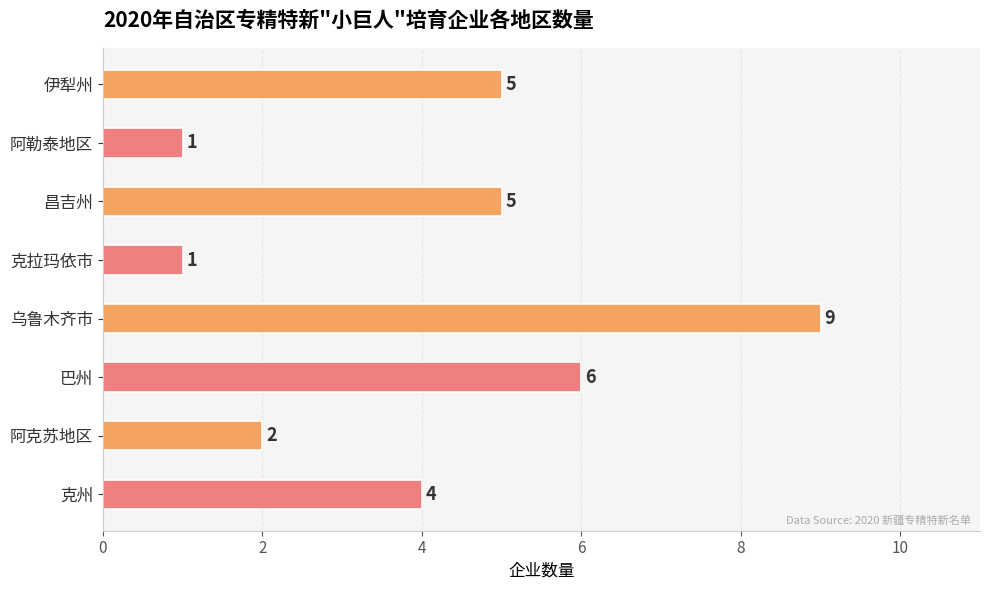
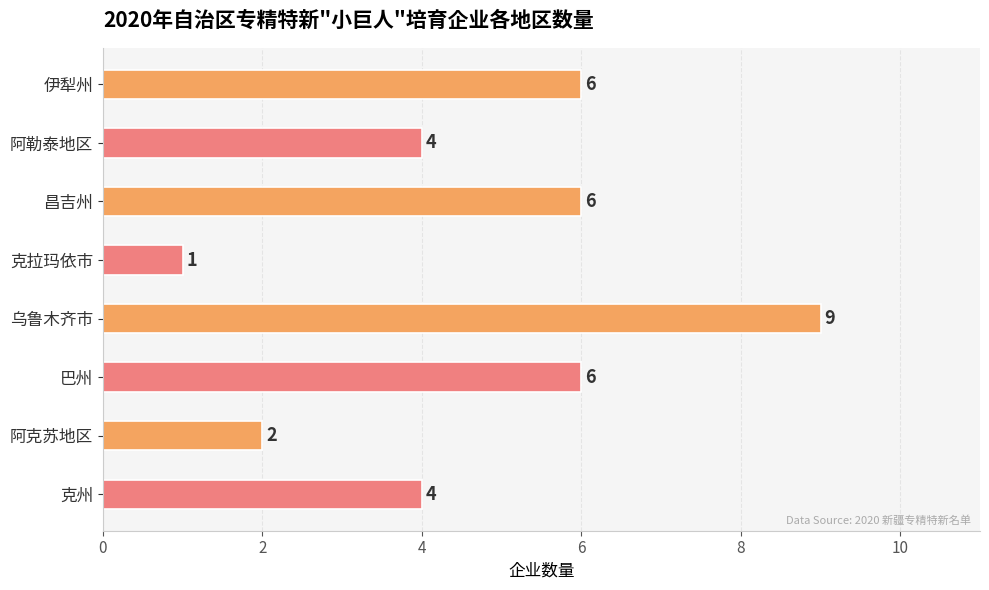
  {
-   "伊犁州": 5,
-   "阿勒泰地区": 1,
-   "昌吉州": 5,
+   "伊犁州": 6,
+   "阿勒泰地区": 4,
+   "昌吉州": 6,
    "克拉玛依市": 1,
    "乌鲁木齐市": 9,
    "巴州": 6,
    "阿克苏地区": 2,
    "克州": 4
  }
